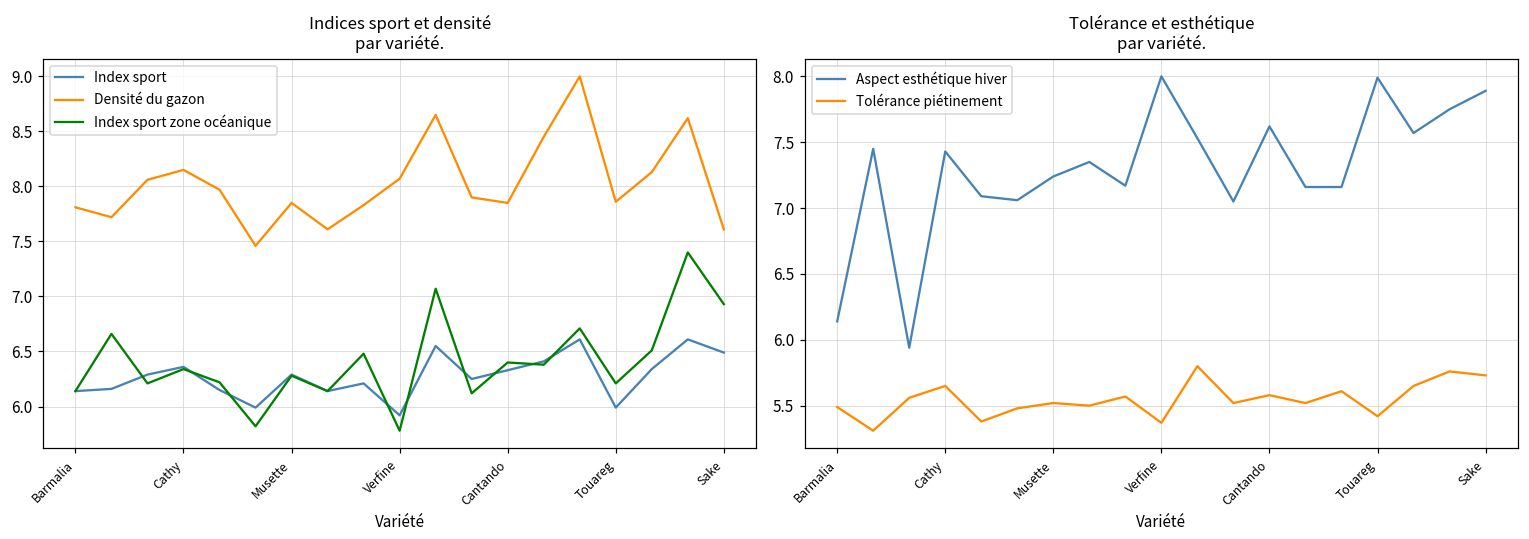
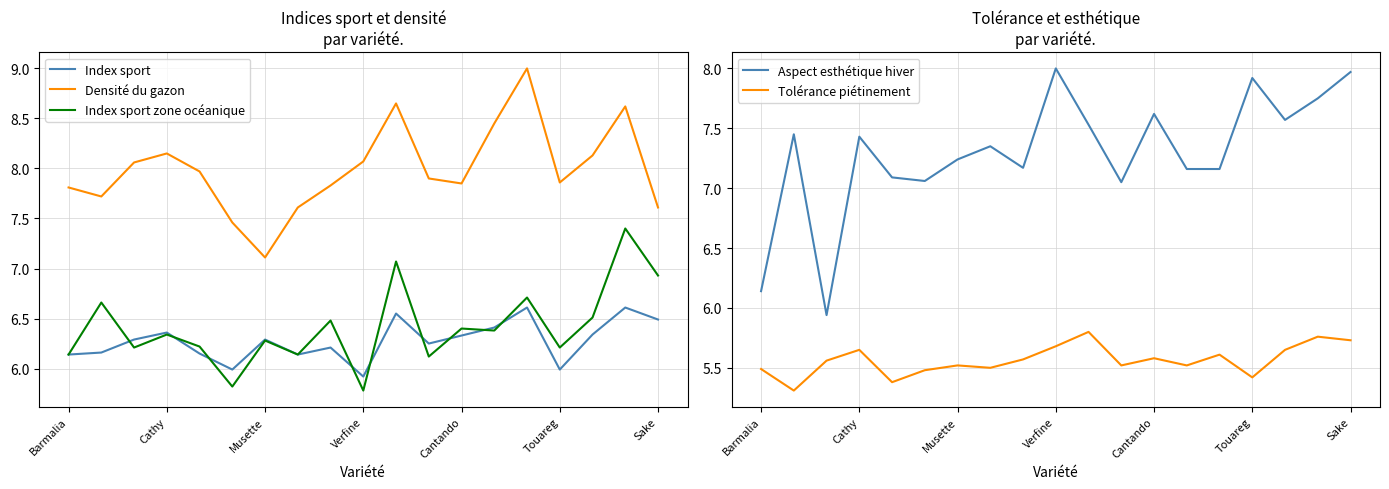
  {
    "Indices sport et densité par variété.": {
      "Index sport": {
        "Verfine": 5.92,
        "Cantando": 6.33,
        "Touareg": 5.99,
        "Sake": 6.49
      },
      "Densité du gazon": {
        "Barmalia": 7.81,
        "Cathy": 8.15,
-       "Musette": 7.85,
+       "Musette": 7.11,
        "Verfine": 8.07,
        "Cantando": 7.85,
        "Touareg": 7.86,
        "Sake": 7.61
      },
      "Index sport zone océanique": {
        "Verfine": 5.78,
        "Cantando": 6.40,
        "Touareg": 6.21,
        "Sake": 6.93
      }
    },
    "Tolérance et esthétique par variété.": {
      "Aspect esthétique hiver": {
        "Barmalia": 6.14,
        "Cathy": 7.43,
        "Musette": 7.24,
        "Verfine": 8.00,
        "Cantando": 7.62,
-       "Touareg": 7.99,
-       "Sake": 7.89
+       "Touareg": 7.92,
+       "Sake": 7.97
      },
      "Tolérance piétinement": {
        "Barmalia": 5.49,
        "Cathy": 5.65,
        "Musette": 5.52,
-       "Verfine": 5.37,
+       "Verfine": 5.68,
        "Cantando": 5.58,
        "Touareg": 5.42,
        "Sake": 5.73
      }
    }
  }
